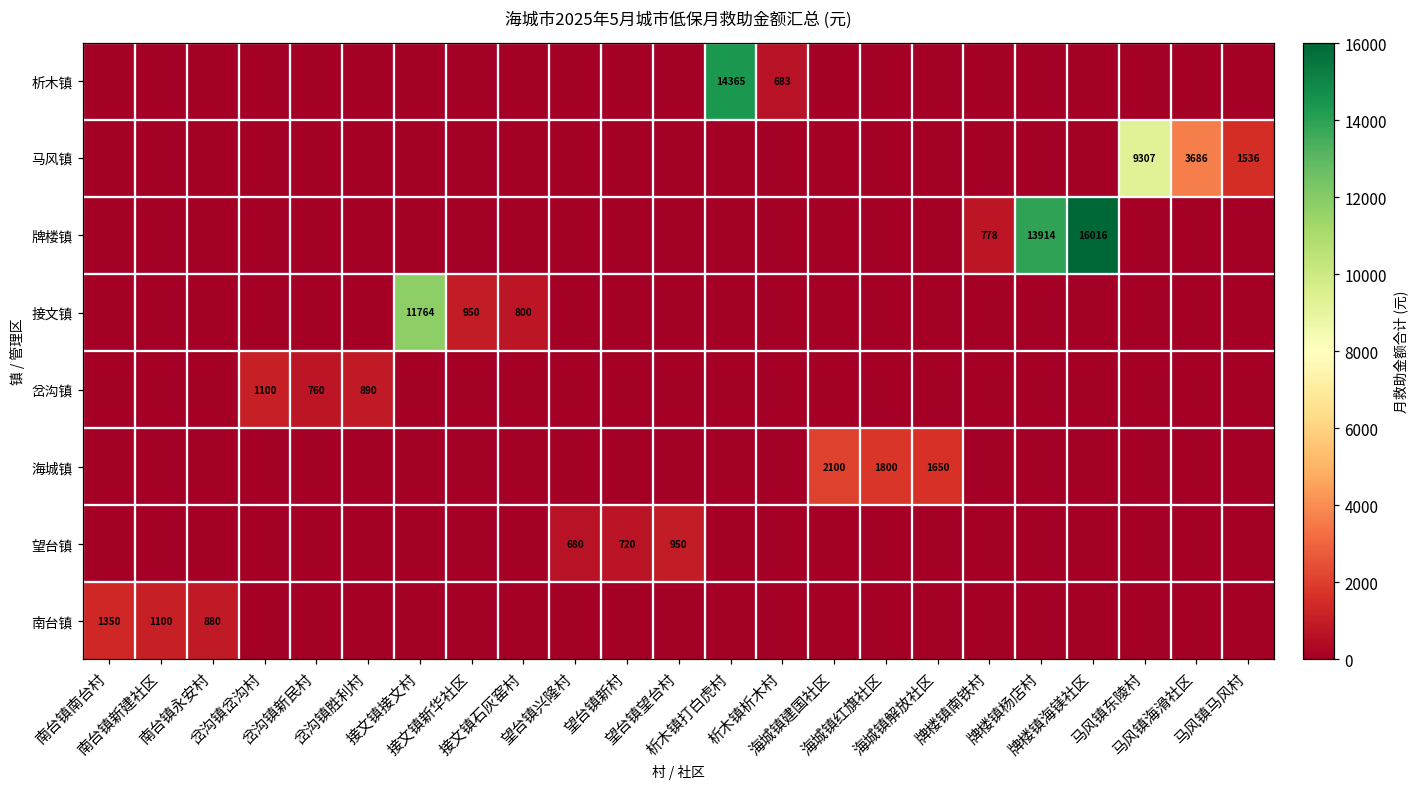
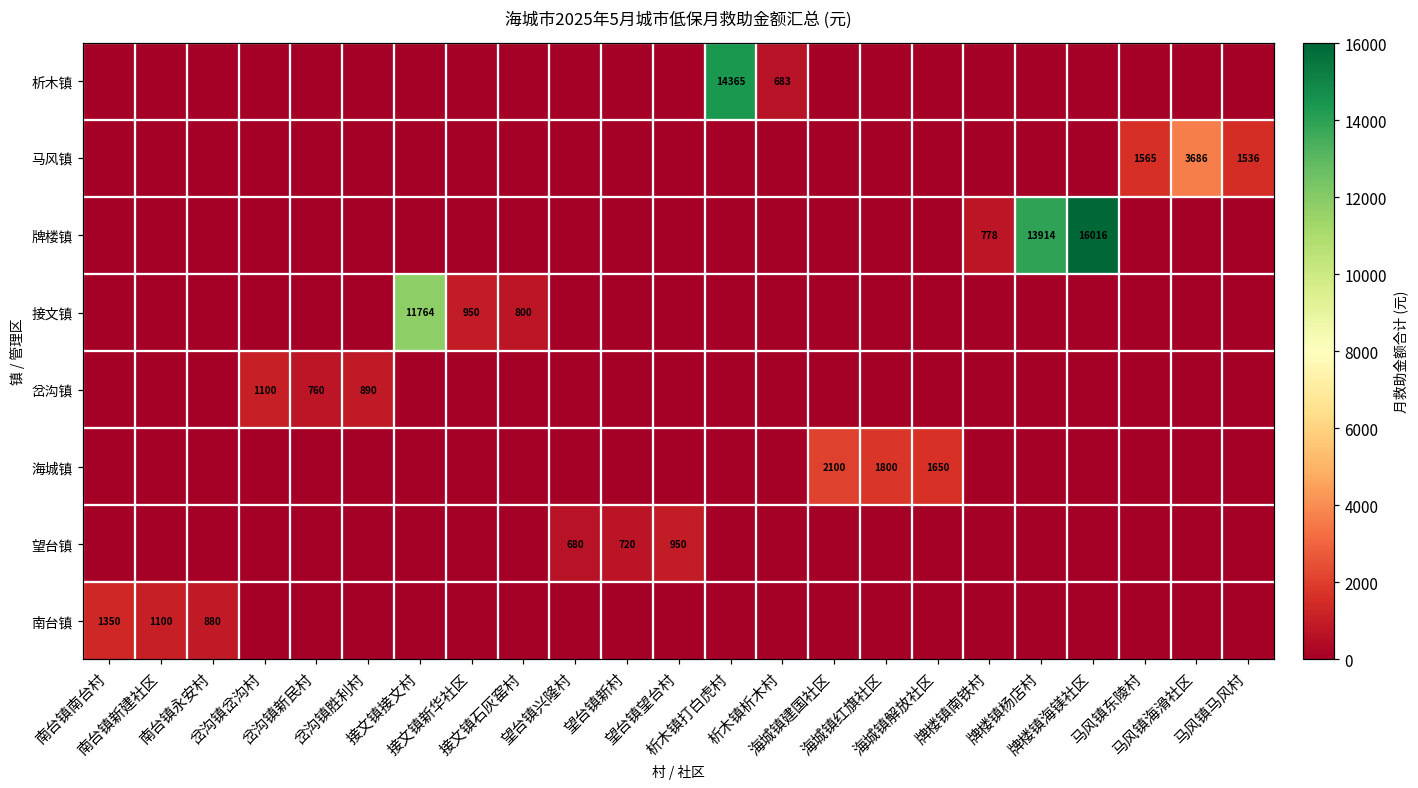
  {
    "析木镇": {
      "析木镇打白虎村": 14365,
      "析木镇析木村": 683
    },
    "马风镇": {
-     "马风镇东陵村": 9307,
+     "马风镇东陵村": 1565,
      "马风镇海滑社区": 3686,
      "马风镇马风村": 1536
    },
    "牌楼镇": {
      "牌楼镇南铁村": 778,
      "牌楼镇杨店村": 13914,
      "牌楼镇海镁社区": 16016
    },
    "接文镇": {
      "接文镇接文村": 11764,
      "接文镇新华社区": 950,
      "接文镇石灰窑村": 800
    },
    "岔沟镇": {
      "岔沟镇岔沟村": 1100,
      "岔沟镇新民村": 760,
      "岔沟镇胜利村": 890
    },
    "海城镇": {
      "海城镇建国社区": 2100,
      "海城镇红旗社区": 1800,
      "海城镇解放社区": 1650
    },
    "望台镇": {
      "望台镇兴隆村": 680,
      "望台镇新村": 720,
      "望台镇望台村": 950
    },
    "南台镇": {
      "南台镇南台村": 1350,
      "南台镇新建社区": 1100,
      "南台镇永安村": 880
    }
  }
